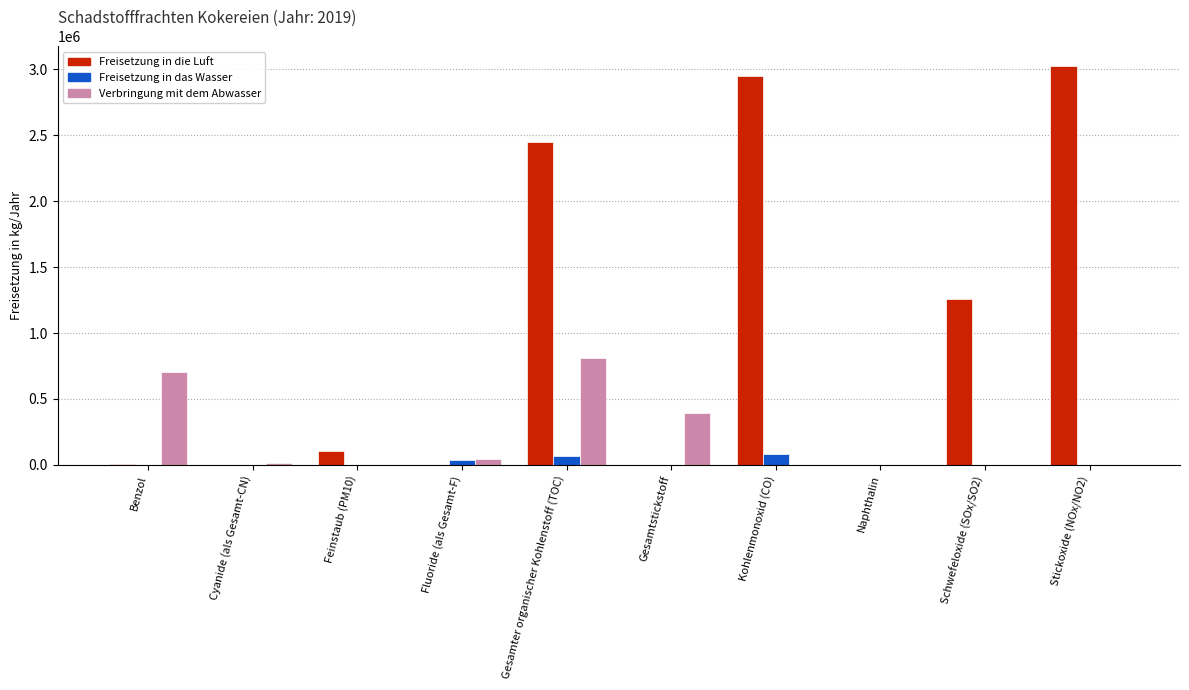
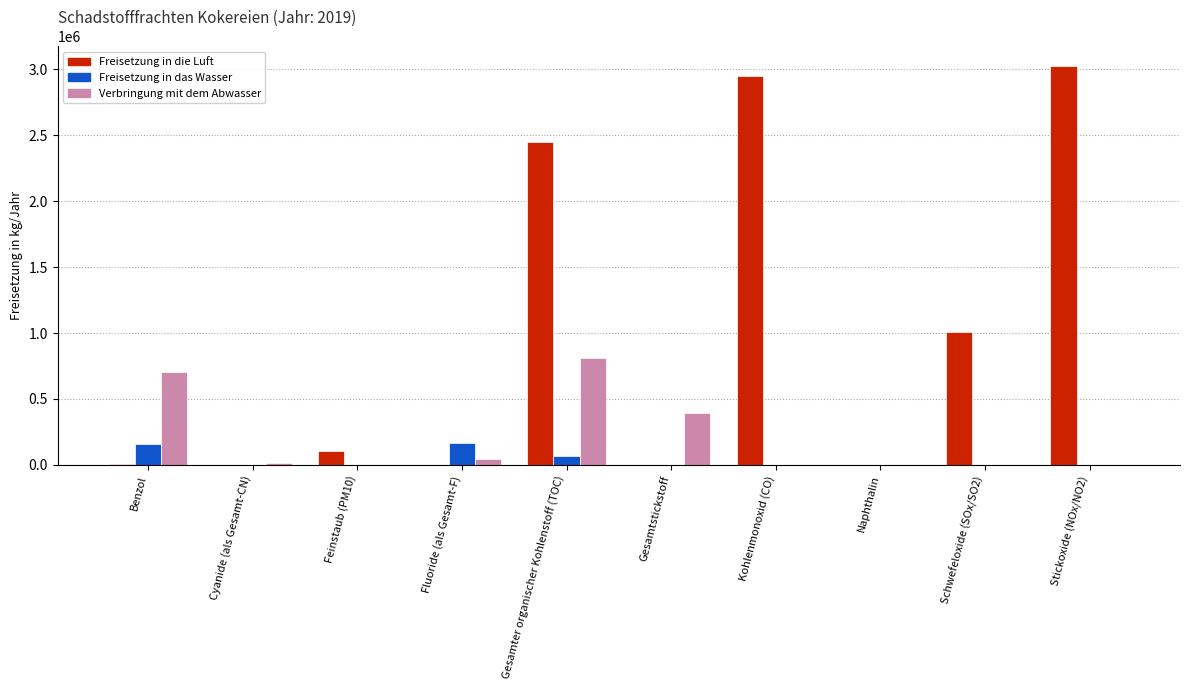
  {
    "Freisetzung in die Luft": {
      "Cyanide (als Gesamt-CN)": 0,
      "Feinstaub (PM10)": 110000,
      "Fluoride (als Gesamt-F)": 0,
      "Gesamter organischer Kohlenstoff (TOC)": 2450000,
      "Gesamtstickstoff": 0,
      "Kohlenmonoxid (CO)": 2950000,
-     "Schwefeloxide (SOx/SO2)": 1260000,
+     "Schwefeloxide (SOx/SO2)": 1010000,
      "Stickoxide (NOx/NO2)": 3020000
    },
    "Freisetzung in das Wasser": {
-     "Benzol": 0,
+     "Benzol": 160000,
      "Feinstaub (PM10)": 0,
-     "Fluoride (als Gesamt-F)": 40000,
+     "Fluoride (als Gesamt-F)": 160000,
      "Gesamter organischer Kohlenstoff (TOC)": 70000,
      "Gesamtstickstoff": 0,
-     "Kohlenmonoxid (CO)": 80000,
+     "Kohlenmonoxid (CO)": 0,
      "Naphthalin": 0,
      "Schwefeloxide (SOx/SO2)": 0,
      "Stickoxide (NOx/NO2)": 0
    },
    "Verbringung mit dem Abwasser": {
      "Benzol": 710000,
      "Feinstaub (PM10)": 0,
      "Fluoride (als Gesamt-F)": 50000,
      "Gesamter organischer Kohlenstoff (TOC)": 810000,
      "Gesamtstickstoff": 390000,
      "Kohlenmonoxid (CO)": 0,
      "Naphthalin": 0,
      "Schwefeloxide (SOx/SO2)": 0,
      "Stickoxide (NOx/NO2)": 0
    }
  }
